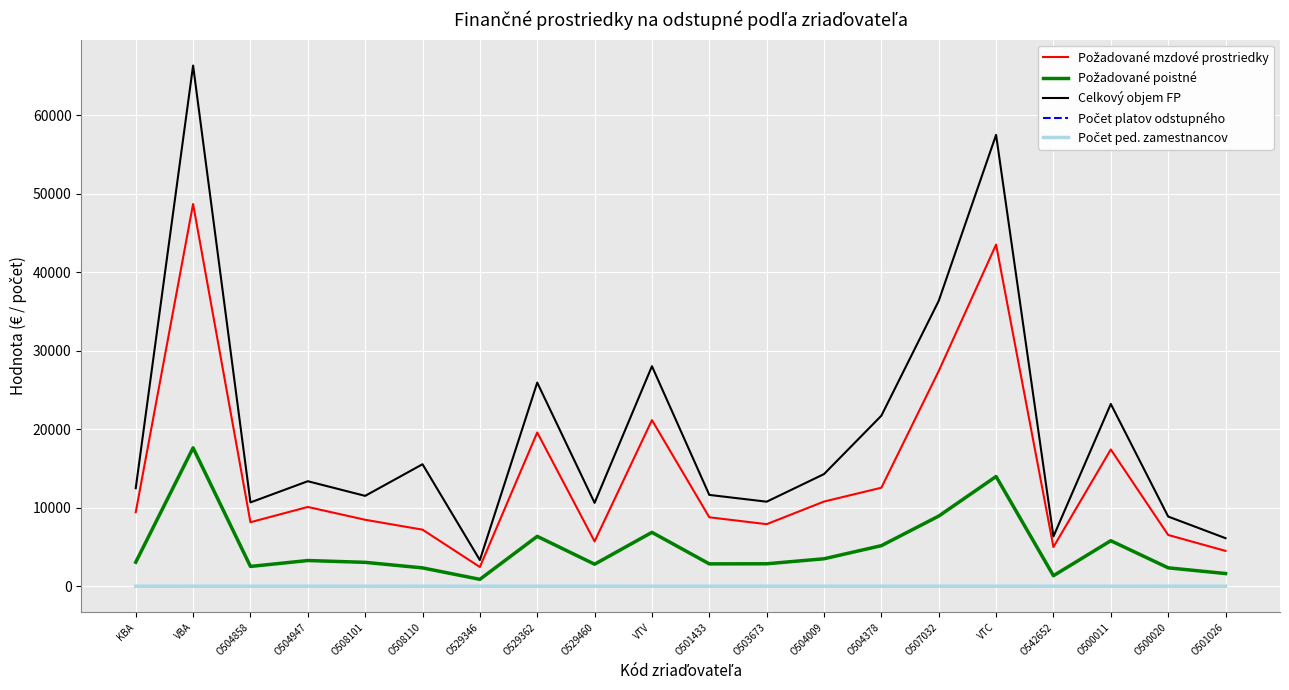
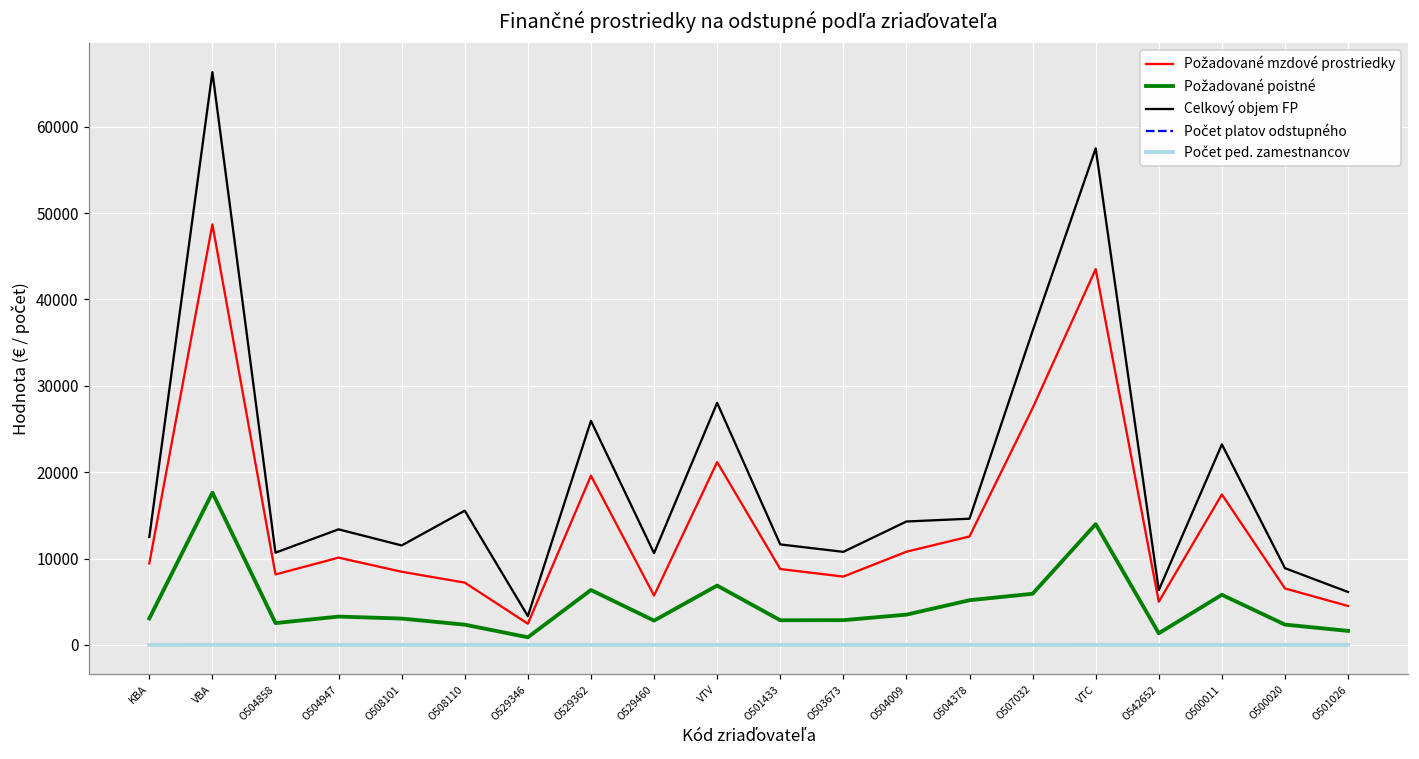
  {
    "Požadované mzdové prostriedky": {
      "KBA": 9000,
      "VBA": 49000,
      "O504858": 8000,
      "O504947": 10000,
      "O508101": 8000,
      "O508110": 7000,
      "O529346": 2000,
      "O529362": 20000,
      "O529460": 6000,
      "VTV": 21000,
      "O501433": 9000,
      "O503673": 8000,
      "O504009": 11000,
      "O504378": 13000,
      "O507032": 27000,
      "VTC": 44000,
      "O542652": 5000,
      "O500011": 17000,
      "O500020": 7000,
      "O501026": 5000
    },
    "Požadované poistné": {
      "KBA": 3000,
      "VBA": 18000,
      "O504858": 3000,
      "O504947": 3000,
      "O508101": 3000,
      "O508110": 2000,
      "O529346": 1000,
      "O529362": 6000,
      "O529460": 3000,
      "VTV": 7000,
      "O501433": 3000,
      "O503673": 3000,
      "O504009": 4000,
      "O504378": 5000,
-     "O507032": 9000,
+     "O507032": 6000,
      "VTC": 14000,
      "O542652": 1000,
      "O500011": 6000,
      "O500020": 2000,
      "O501026": 2000
    },
    "Celkový objem FP": {
      "KBA": 12000,
      "VBA": 66000,
      "O504858": 11000,
      "O504947": 13000,
      "O508101": 12000,
      "O508110": 16000,
      "O529346": 3000,
      "O529362": 26000,
      "O529460": 11000,
      "VTV": 28000,
      "O501433": 12000,
      "O503673": 11000,
      "O504009": 14000,
-     "O504378": 22000,
+     "O504378": 15000,
      "O507032": 36000,
      "VTC": 58000,
      "O542652": 6000,
      "O500011": 23000,
      "O500020": 9000,
      "O501026": 6000
    },
    "Počet ped. zamestnancov": {
      "KBA": 0,
      "VBA": 0,
      "O504858": 0,
      "O504947": 0,
      "O508101": 0,
      "O508110": 0,
      "O529346": 0,
      "O529362": 0,
      "O529460": 0,
      "VTV": 0,
      "O501433": 0,
      "O503673": 0,
      "O504009": 0,
      "O504378": 0,
      "O507032": 0,
      "VTC": 0,
      "O542652": 0,
      "O500011": 0,
      "O500020": 0,
      "O501026": 0
    }
  }
